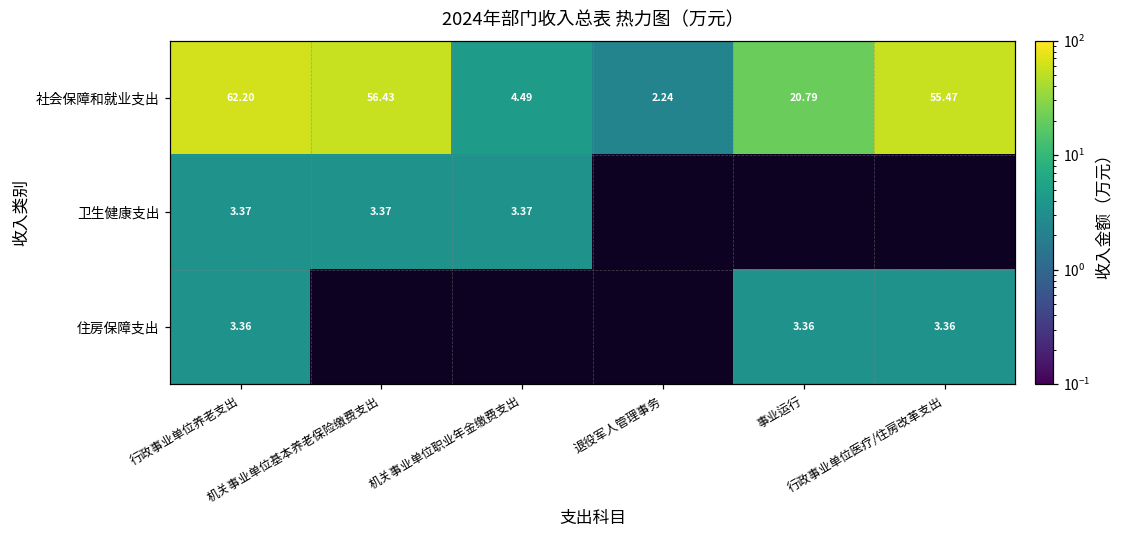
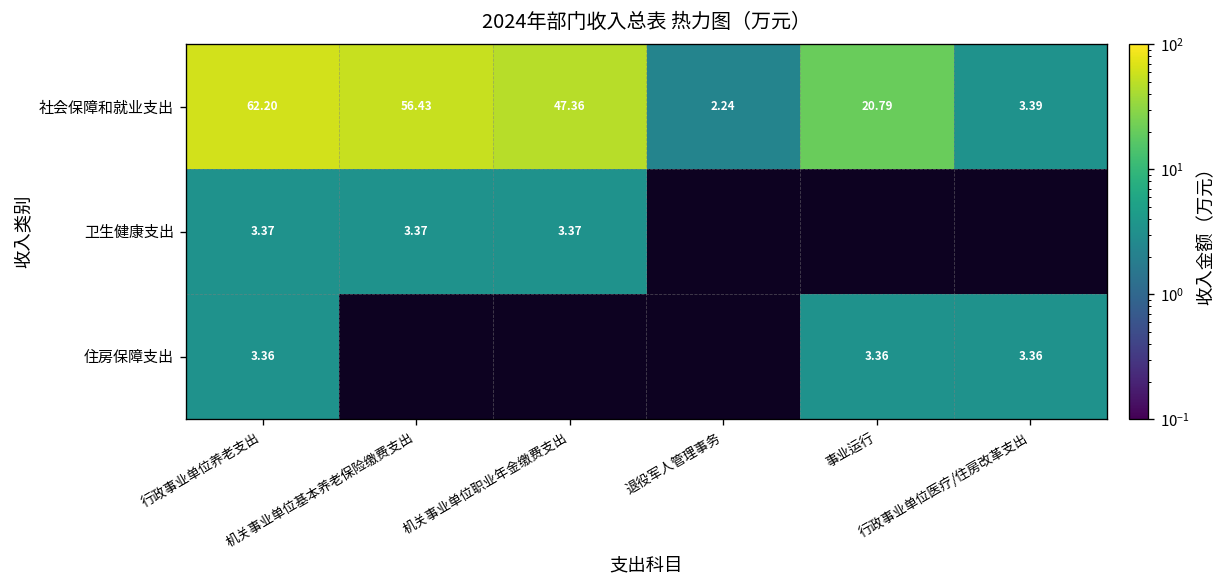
  {
    "社会保障和就业支出": {
      "行政事业单位养老支出": 62.20,
      "机关事业单位基本养老保险缴费支出": 56.43,
-     "机关事业单位职业年金缴费支出": 4.49,
+     "机关事业单位职业年金缴费支出": 47.36,
      "退役军人管理事务": 2.24,
      "事业运行": 20.79,
-     "行政事业单位医疗/住房改革支出": 55.47
+     "行政事业单位医疗/住房改革支出": 3.39
    },
    "卫生健康支出": {
      "行政事业单位养老支出": 3.37,
      "机关事业单位基本养老保险缴费支出": 3.37,
      "机关事业单位职业年金缴费支出": 3.37
    },
    "住房保障支出": {
      "行政事业单位养老支出": 3.36,
      "事业运行": 3.36,
      "行政事业单位医疗/住房改革支出": 3.36
    }
  }
